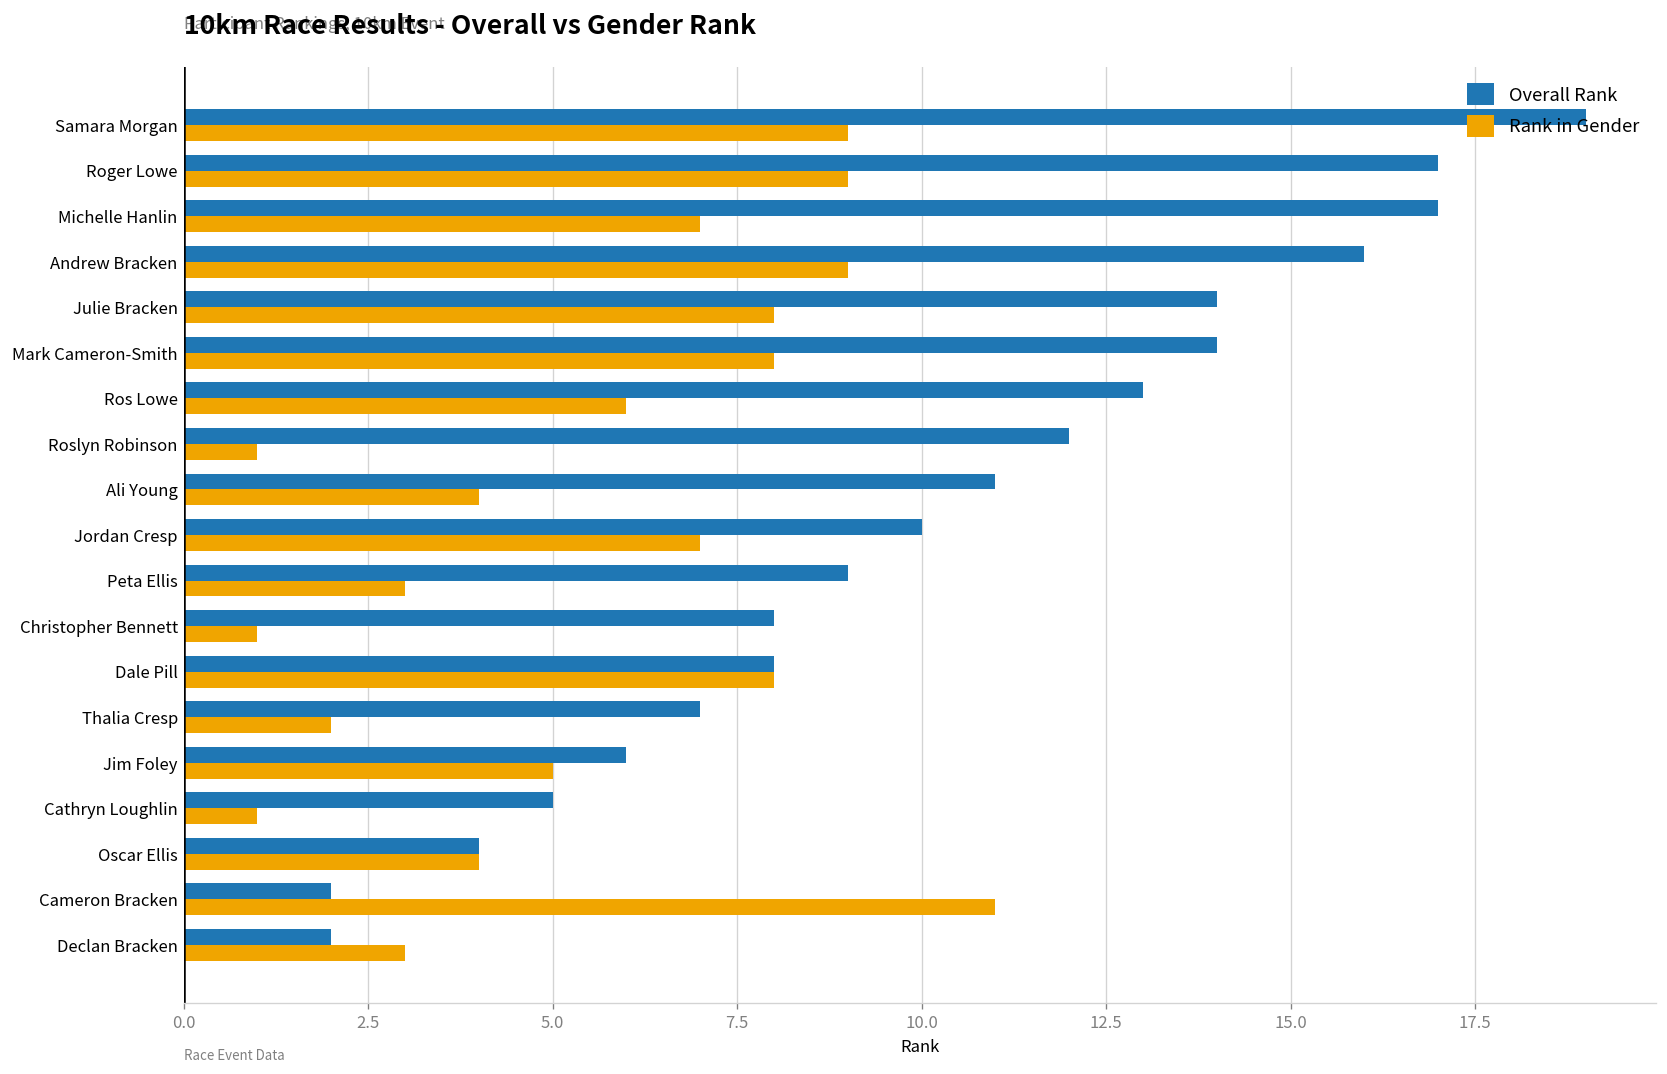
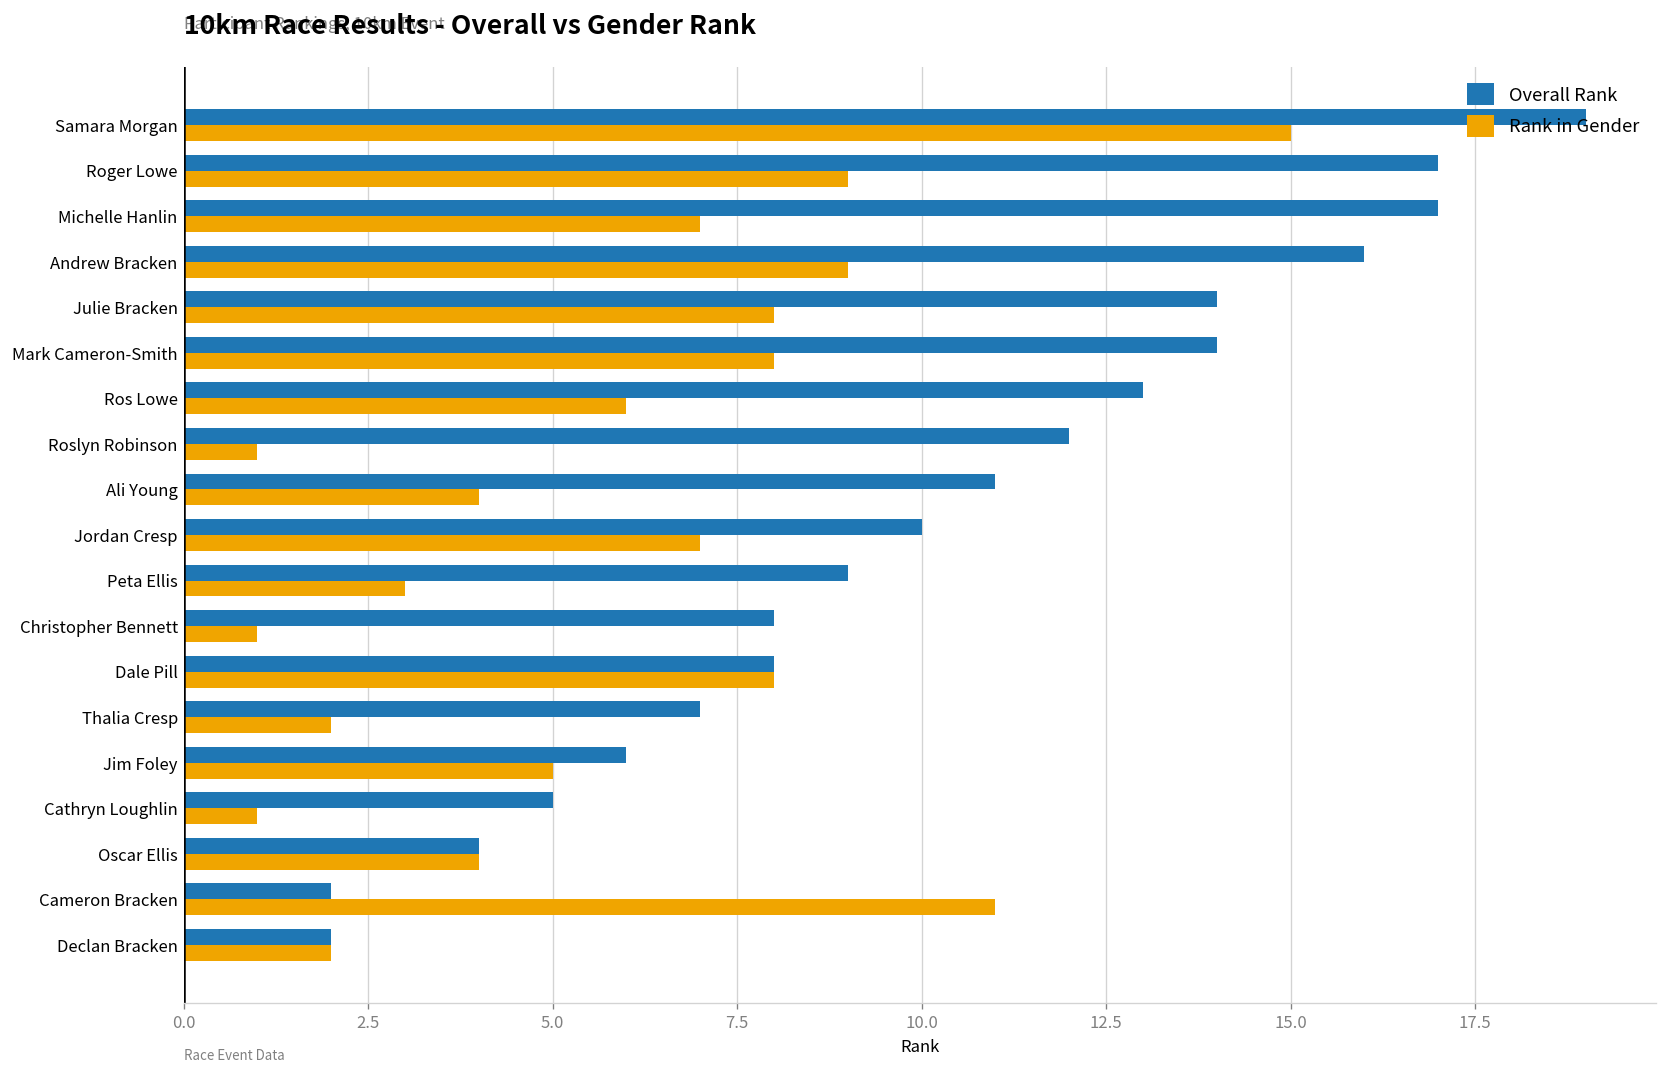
  {
    "Overall Rank": {
      "Samara Morgan": 19,
      "Roger Lowe": 17,
      "Michelle Hanlin": 17,
      "Andrew Bracken": 16,
      "Julie Bracken": 14,
      "Mark Cameron-Smith": 14,
      "Ros Lowe": 13,
      "Roslyn Robinson": 12,
      "Ali Young": 11,
      "Jordan Cresp": 10,
      "Peta Ellis": 9,
      "Christopher Bennett": 8,
      "Dale Pill": 8,
      "Thalia Cresp": 7,
      "Jim Foley": 6,
      "Cathryn Loughlin": 5,
      "Oscar Ellis": 4,
      "Cameron Bracken": 2,
      "Declan Bracken": 2
    },
    "Rank in Gender": {
-     "Samara Morgan": 9,
+     "Samara Morgan": 15,
      "Roger Lowe": 9,
      "Michelle Hanlin": 7,
      "Andrew Bracken": 9,
      "Julie Bracken": 8,
      "Mark Cameron-Smith": 8,
      "Ros Lowe": 6,
      "Roslyn Robinson": 1,
      "Ali Young": 4,
      "Jordan Cresp": 7,
      "Peta Ellis": 3,
      "Christopher Bennett": 1,
      "Dale Pill": 8,
      "Thalia Cresp": 2,
      "Jim Foley": 5,
      "Cathryn Loughlin": 1,
      "Oscar Ellis": 4,
      "Cameron Bracken": 11,
-     "Declan Bracken": 3
+     "Declan Bracken": 2
    }
  }
